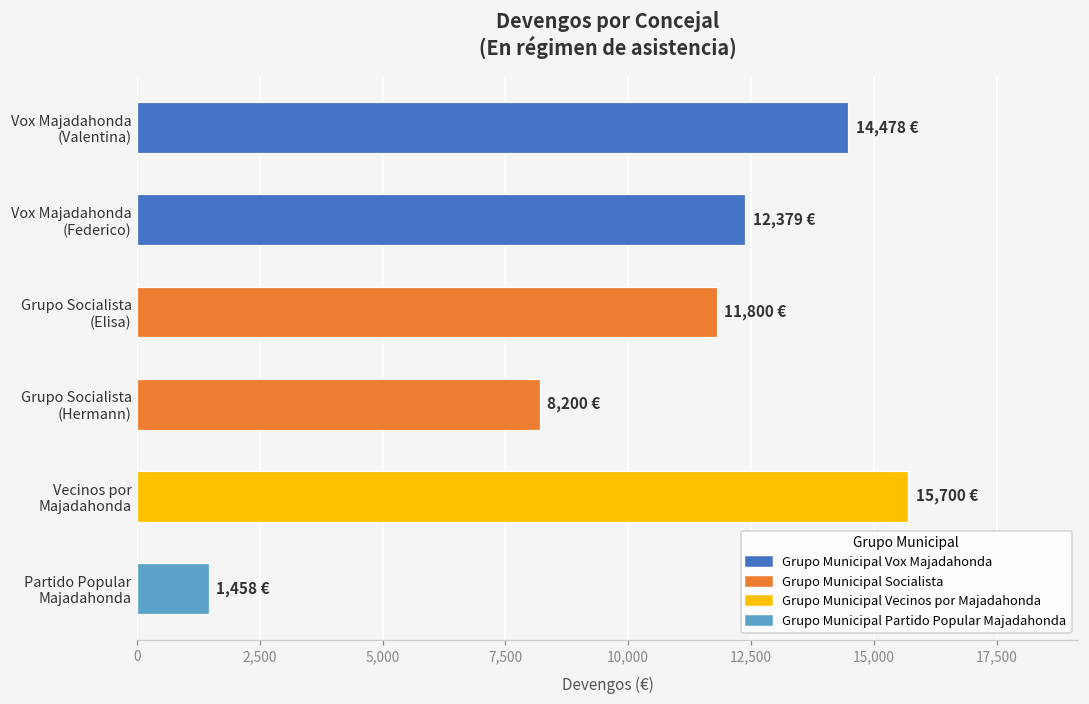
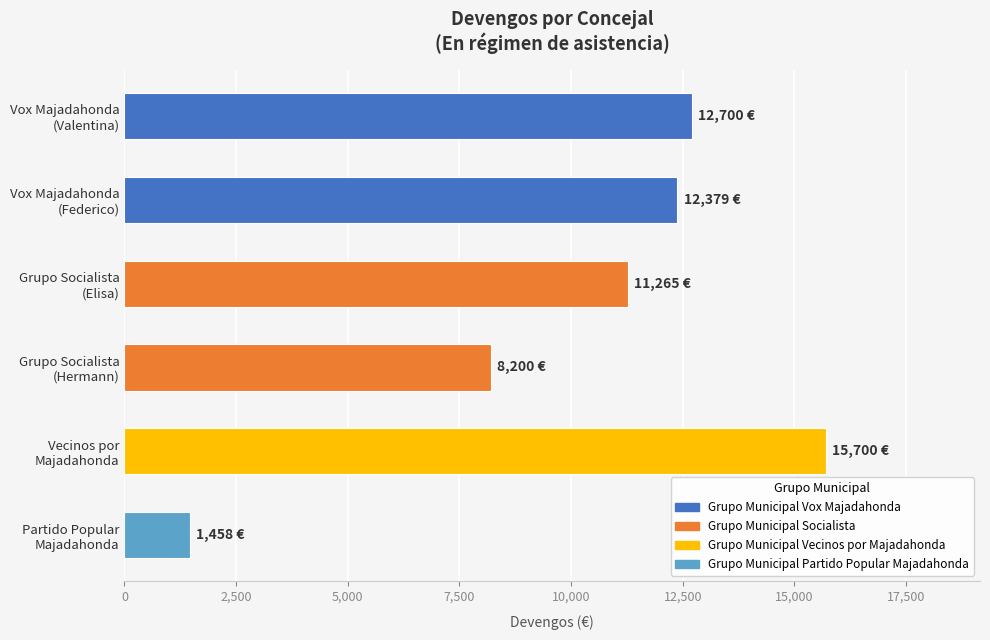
  {
-   "Vox Majadahonda (Valentina)": "14,478",
+   "Vox Majadahonda (Valentina)": "12,700",
    "Vox Majadahonda (Federico)": "12,379",
-   "Grupo Socialista (Elisa)": "11,800",
+   "Grupo Socialista (Elisa)": "11,265",
    "Grupo Socialista (Hermann)": "8,200",
    "Vecinos por Majadahonda": "15,700",
    "Partido Popular Majadahonda": "1,458"
  }
